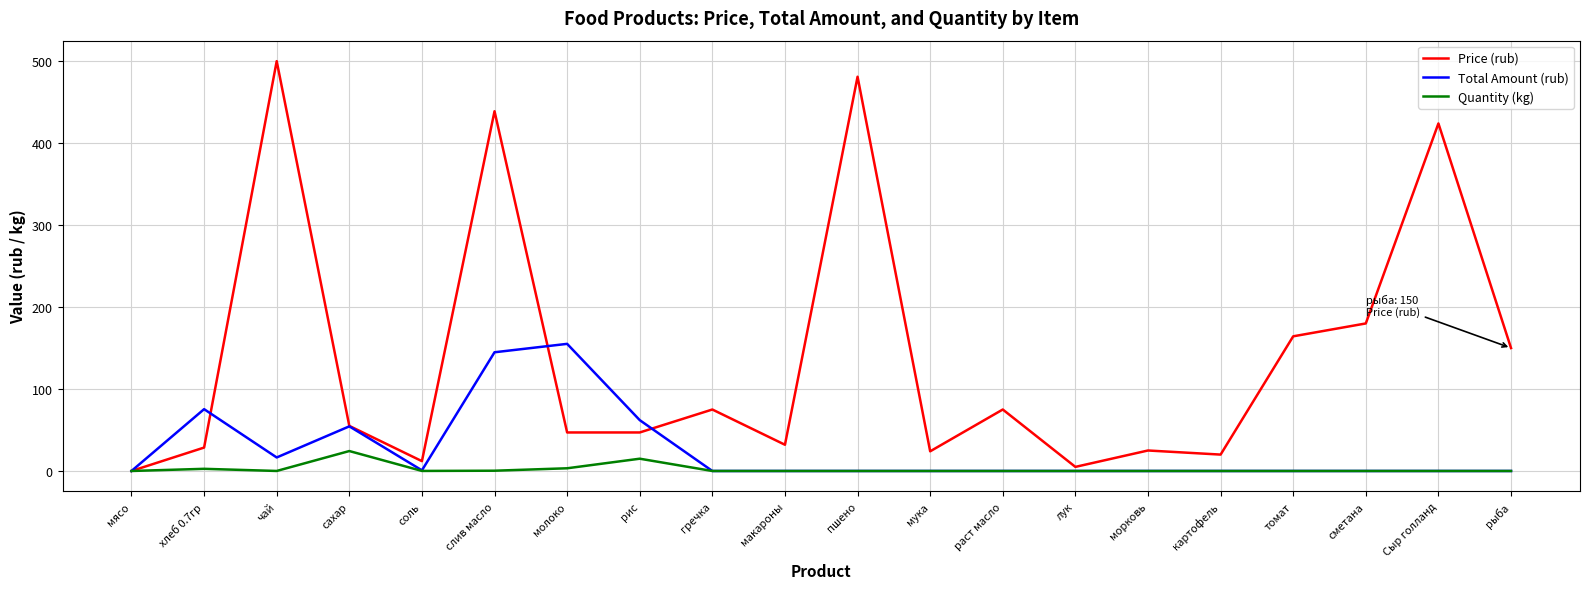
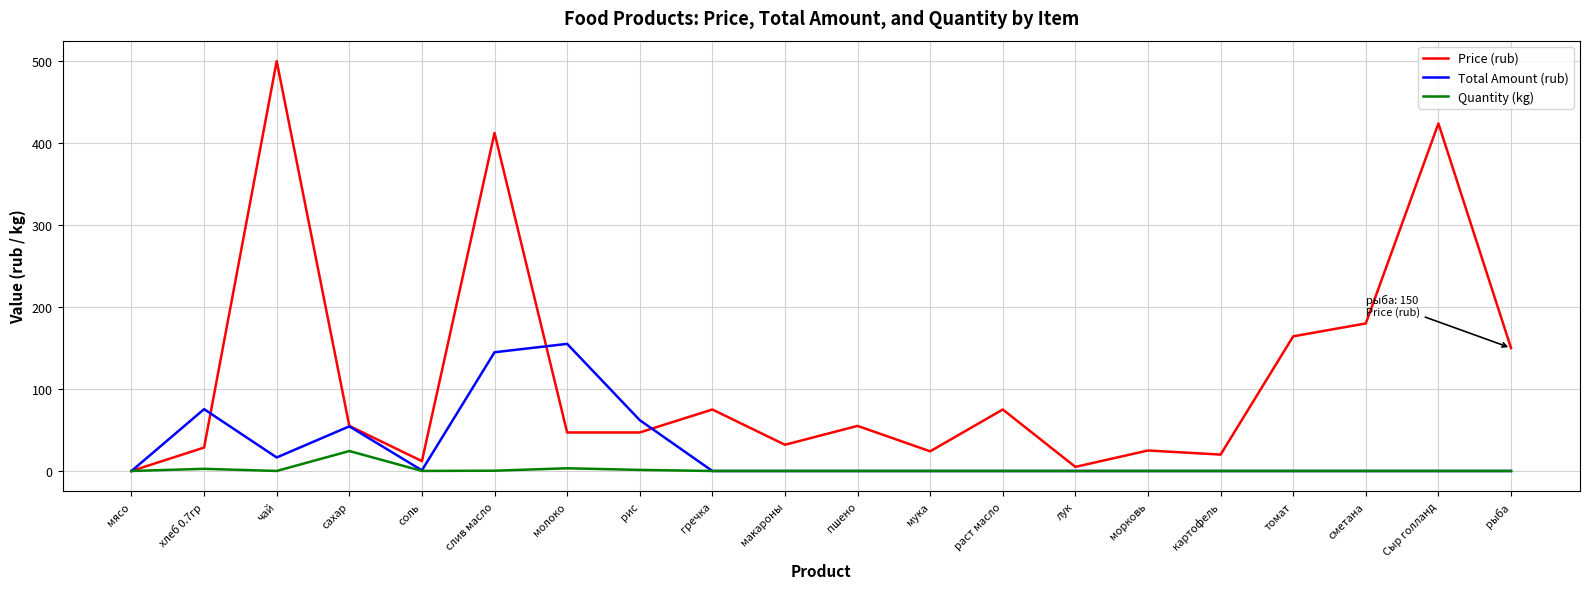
  {
    "Price (rub)": {
      "хлеб 0.7гр": 30,
      "чай": 500,
      "соль": 10,
-     "слив масло": 440,
+     "слив масло": 410,
      "молоко": 50,
      "рис": 50,
      "гречка": 80,
      "макароны": 30,
-     "пшено": 480,
+     "пшено": 60,
      "мука": 20,
      "раст масло": 80,
      "лук": 10,
      "морковь": 30,
      "картофель": 20,
      "томат": 160,
      "Сыр голланд": 420,
      "рыба": 150
    },
    "Total Amount (rub)": {
      "хлеб 0.7гр": 80,
      "чай": 20,
      "слив масло": 140,
      "молоко": 160,
      "рис": 60
    },
    "Quantity (kg)": {
      "хлеб 0.7гр": 0,
      "чай": 0,
      "сахар": 20,
      "слив масло": 0,
      "молоко": 0,
-     "рис": 10
+     "рис": 0
    }
  }
